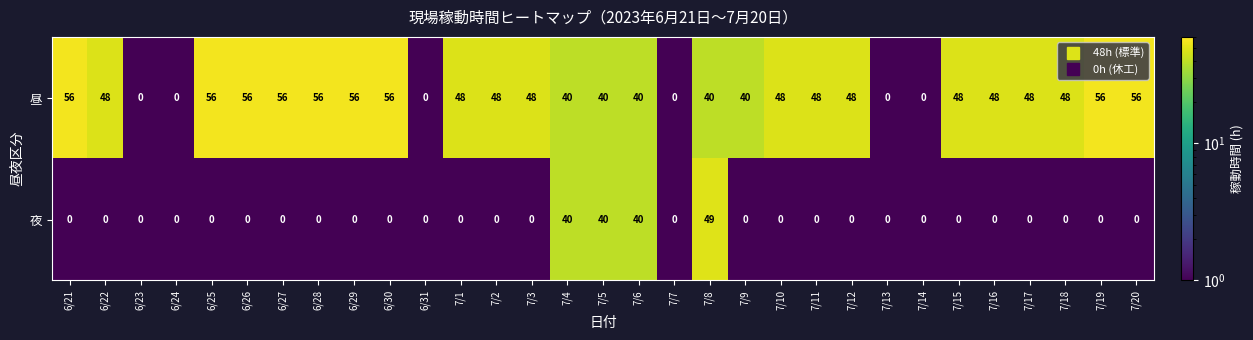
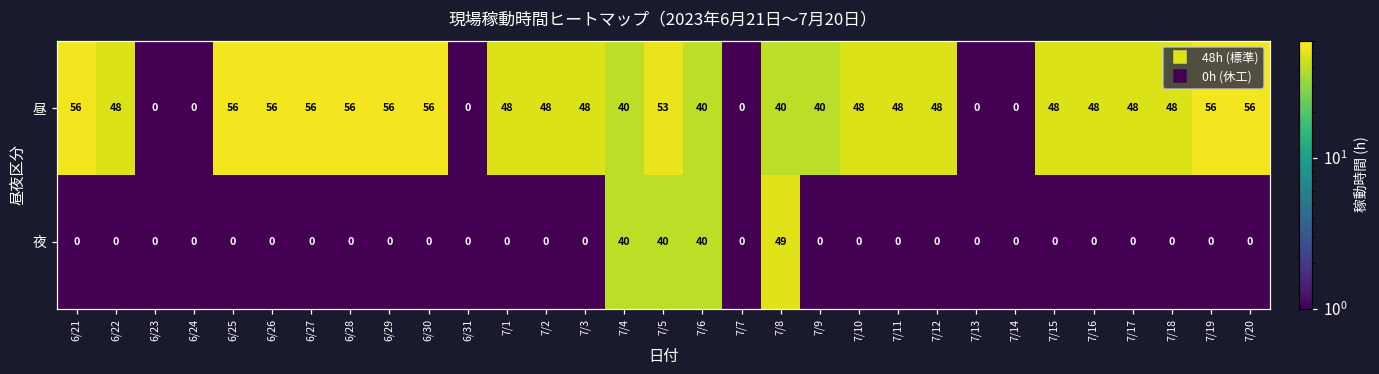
  {
    "昼": {
      "6/21": 56,
      "6/22": 48,
      "6/23": 0,
      "6/24": 0,
      "6/25": 56,
      "6/26": 56,
      "6/27": 56,
      "6/28": 56,
      "6/29": 56,
      "6/30": 56,
      "6/31": 0,
      "7/1": 48,
      "7/2": 48,
      "7/3": 48,
      "7/4": 40,
-     "7/5": 40,
+     "7/5": 53,
      "7/6": 40,
      "7/7": 0,
      "7/8": 40,
      "7/9": 40,
      "7/10": 48,
      "7/11": 48,
      "7/12": 48,
      "7/13": 0,
      "7/14": 0,
      "7/15": 48,
      "7/16": 48,
      "7/17": 48,
      "7/18": 48,
      "7/19": 56,
      "7/20": 56
    },
    "夜": {
      "6/21": 0,
      "6/22": 0,
      "6/23": 0,
      "6/24": 0,
      "6/25": 0,
      "6/26": 0,
      "6/27": 0,
      "6/28": 0,
      "6/29": 0,
      "6/30": 0,
      "6/31": 0,
      "7/1": 0,
      "7/2": 0,
      "7/3": 0,
      "7/4": 40,
      "7/5": 40,
      "7/6": 40,
      "7/7": 0,
      "7/8": 49,
      "7/9": 0,
      "7/10": 0,
      "7/11": 0,
      "7/12": 0,
      "7/13": 0,
      "7/14": 0,
      "7/15": 0,
      "7/16": 0,
      "7/17": 0,
      "7/18": 0,
      "7/19": 0,
      "7/20": 0
    }
  }
